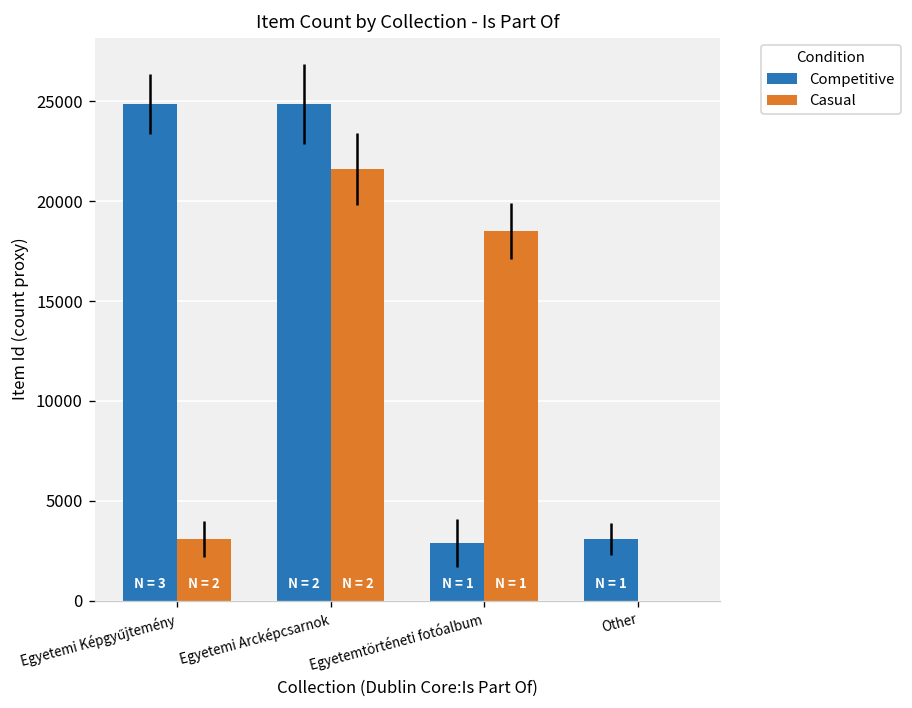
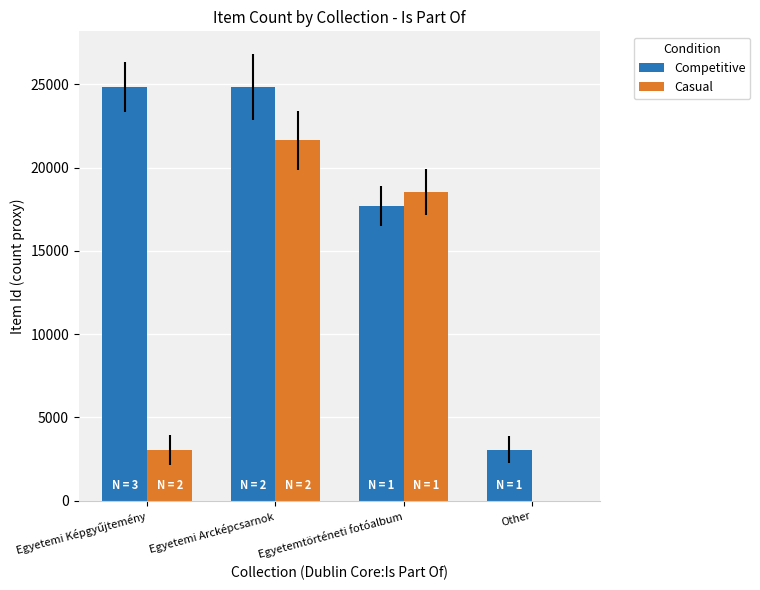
  {
    "Competitive": {
-     "Egyetemtörténeti fotóalbum": 2900
+     "Egyetemtörténeti fotóalbum": 17700
    },
    "Casual": {
      "Other": 0
    }
  }
